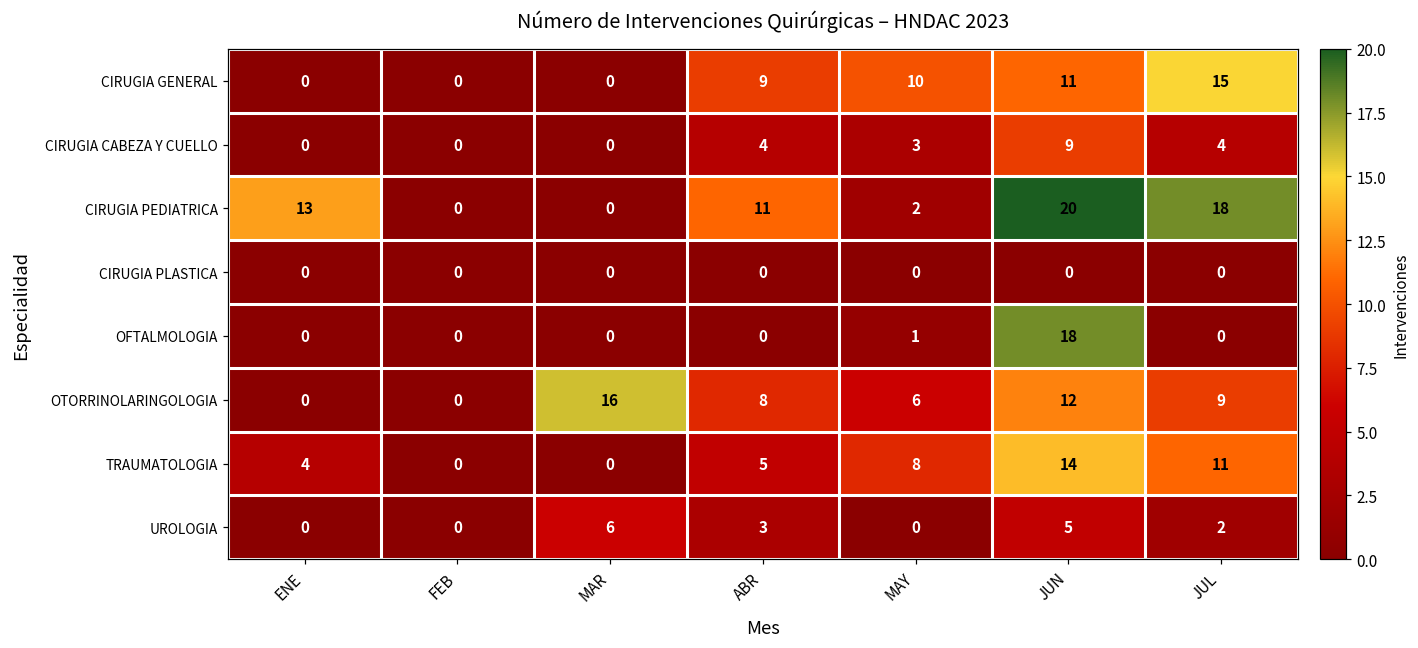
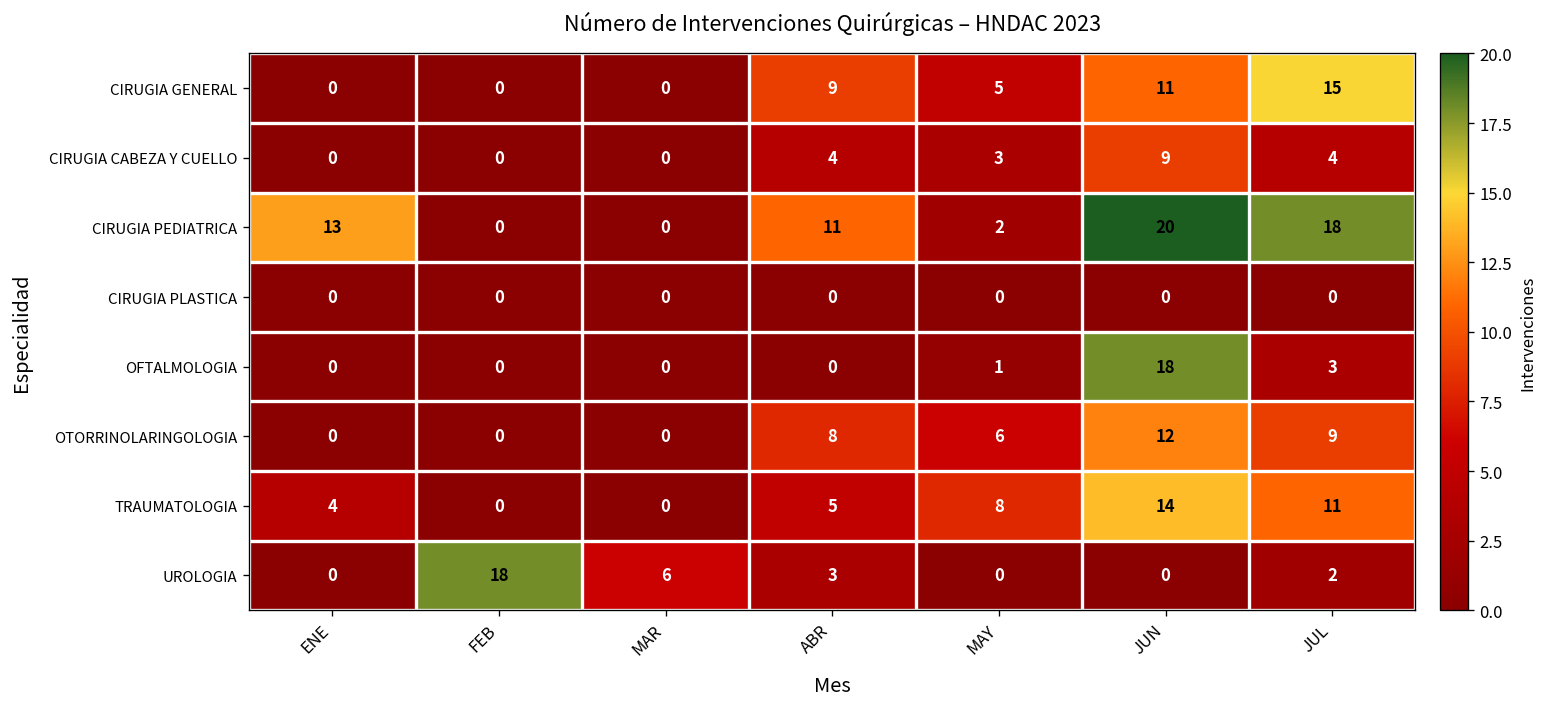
  {
    "CIRUGIA GENERAL": {
      "ENE": 0,
      "FEB": 0,
      "MAR": 0,
      "ABR": 9,
-     "MAY": 10,
+     "MAY": 5,
      "JUN": 11,
      "JUL": 15
    },
    "CIRUGIA CABEZA Y CUELLO": {
      "ENE": 0,
      "FEB": 0,
      "MAR": 0,
      "ABR": 4,
      "MAY": 3,
      "JUN": 9,
      "JUL": 4
    },
    "CIRUGIA PEDIATRICA": {
      "ENE": 13,
      "FEB": 0,
      "MAR": 0,
      "ABR": 11,
      "MAY": 2,
      "JUN": 20,
      "JUL": 18
    },
    "CIRUGIA PLASTICA": {
      "ENE": 0,
      "FEB": 0,
      "MAR": 0,
      "ABR": 0,
      "MAY": 0,
      "JUN": 0,
      "JUL": 0
    },
    "OFTALMOLOGIA": {
      "ENE": 0,
      "FEB": 0,
      "MAR": 0,
      "ABR": 0,
      "MAY": 1,
      "JUN": 18,
-     "JUL": 0
+     "JUL": 3
    },
    "OTORRINOLARINGOLOGIA": {
      "ENE": 0,
      "FEB": 0,
-     "MAR": 16,
+     "MAR": 0,
      "ABR": 8,
      "MAY": 6,
      "JUN": 12,
      "JUL": 9
    },
    "TRAUMATOLOGIA": {
      "ENE": 4,
      "FEB": 0,
      "MAR": 0,
      "ABR": 5,
      "MAY": 8,
      "JUN": 14,
      "JUL": 11
    },
    "UROLOGIA": {
      "ENE": 0,
-     "FEB": 0,
+     "FEB": 18,
      "MAR": 6,
      "ABR": 3,
      "MAY": 0,
-     "JUN": 5,
+     "JUN": 0,
      "JUL": 2
    }
  }
